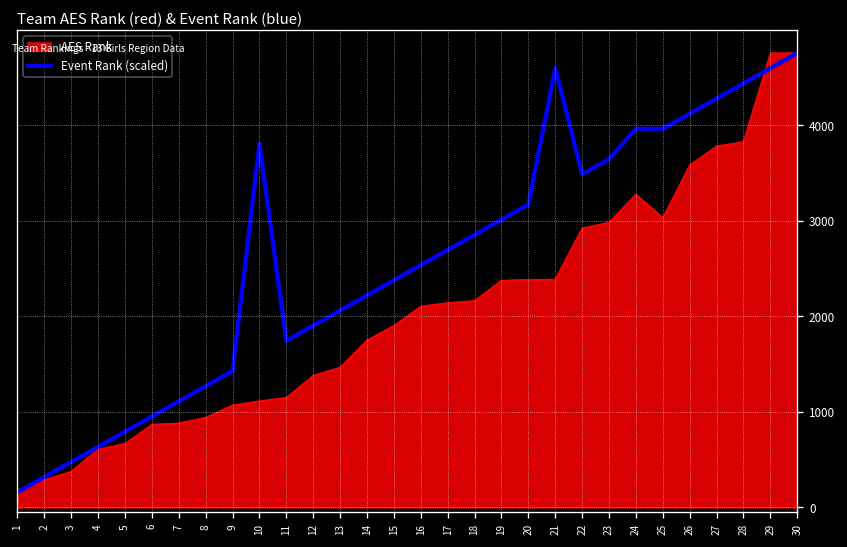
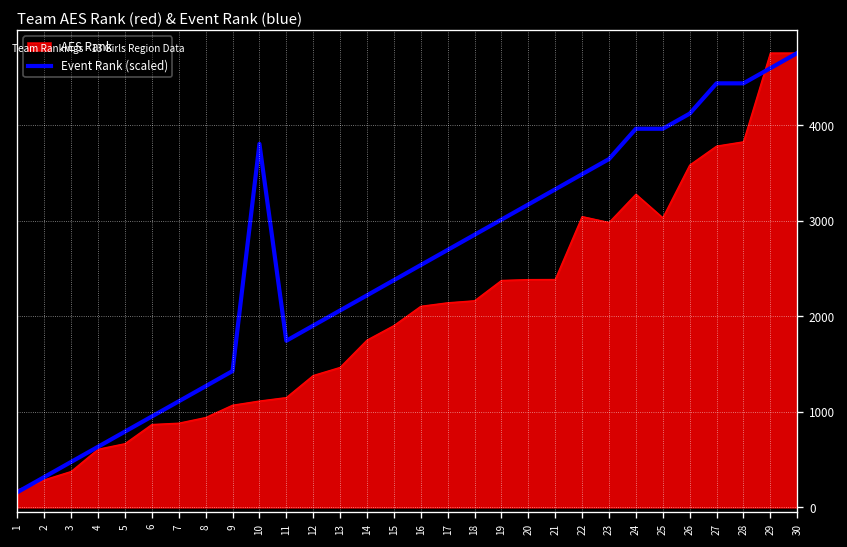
  {
    "AES Rank": {
      "3": 400,
      "5": 700,
      "6": 900,
      "7": 900,
      "8": 900,
      "9": 1100,
      "10": 1100,
      "11": 1100,
      "12": 1400,
      "13": 1500,
      "14": 1800,
      "15": 1900,
      "16": 2100,
      "17": 2100,
      "18": 2200,
      "19": 2400,
      "20": 2400,
      "21": 2400,
-     "22": 2900,
+     "22": 3000,
      "23": 3000,
      "24": 3300,
      "25": 3000,
      "26": 3600,
      "27": 3800,
      "28": 3800,
      "29": 4800
    },
    "Event Rank (scaled)": {
      "3": 500,
      "5": 800,
      "6": 1000,
      "7": 1100,
      "8": 1300,
      "9": 1400,
      "10": 3800,
      "11": 1700,
      "12": 1900,
      "13": 2100,
      "14": 2200,
      "15": 2400,
      "16": 2500,
      "17": 2700,
      "18": 2900,
      "19": 3000,
      "20": 3200,
-     "21": 4600,
+     "21": 3300,
      "22": 3500,
      "23": 3600,
      "24": 4000,
      "25": 4000,
      "26": 4100,
-     "27": 4300,
+     "27": 4400,
      "28": 4400,
      "29": 4600
    }
  }
